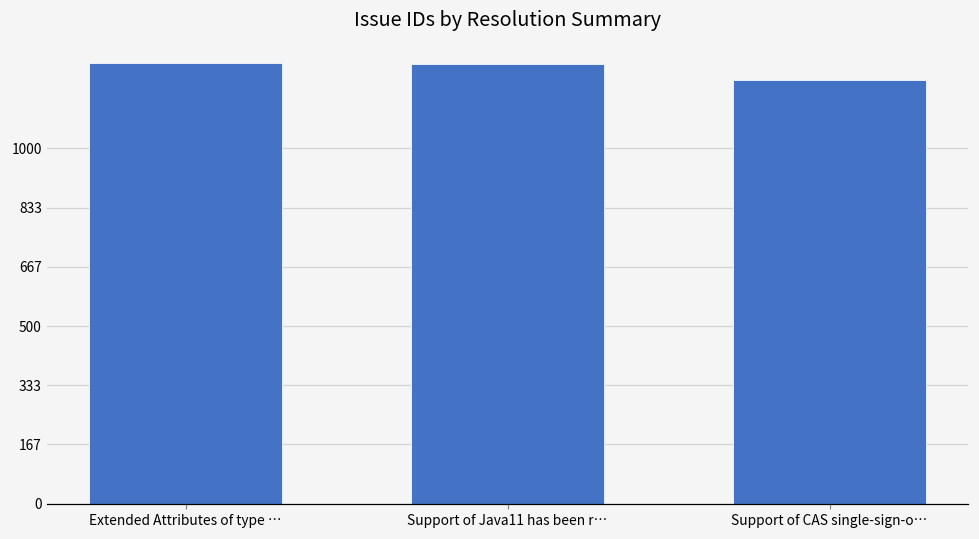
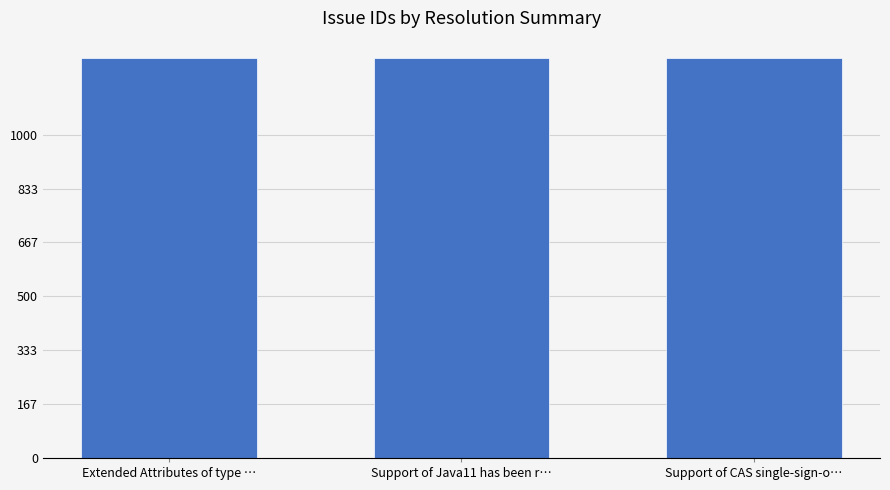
  {
    "Extended Attributes of type …": 1240,
    "Support of Java11 has been r…": 1240,
-   "Support of CAS single-sign-o…": 1190
+   "Support of CAS single-sign-o…": 1240
  }
